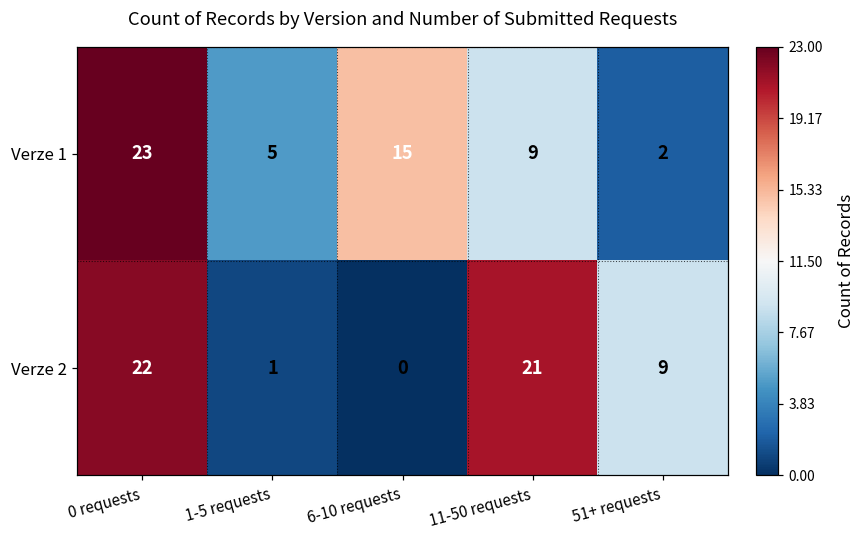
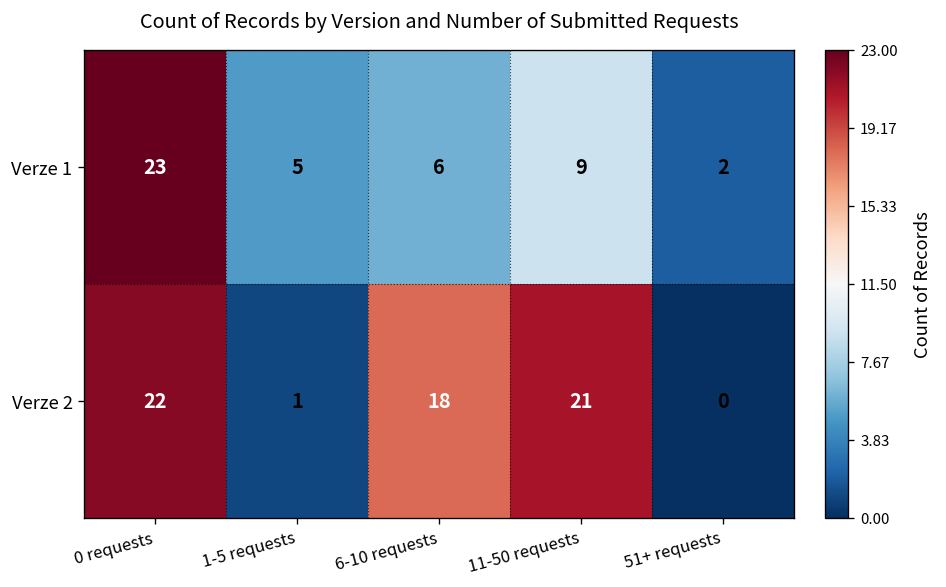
  {
    "Verze 1": {
      "0 requests": 23,
      "1-5 requests": 5,
-     "6-10 requests": 15,
+     "6-10 requests": 6,
      "11-50 requests": 9,
      "51+ requests": 2
    },
    "Verze 2": {
      "0 requests": 22,
      "1-5 requests": 1,
-     "6-10 requests": 0,
+     "6-10 requests": 18,
      "11-50 requests": 21,
-     "51+ requests": 9
+     "51+ requests": 0
    }
  }
